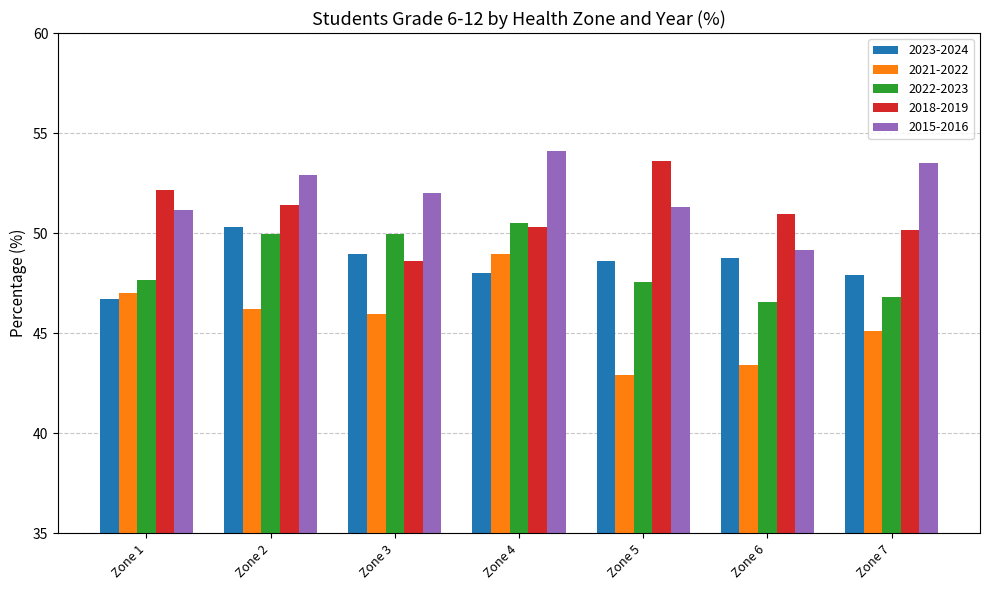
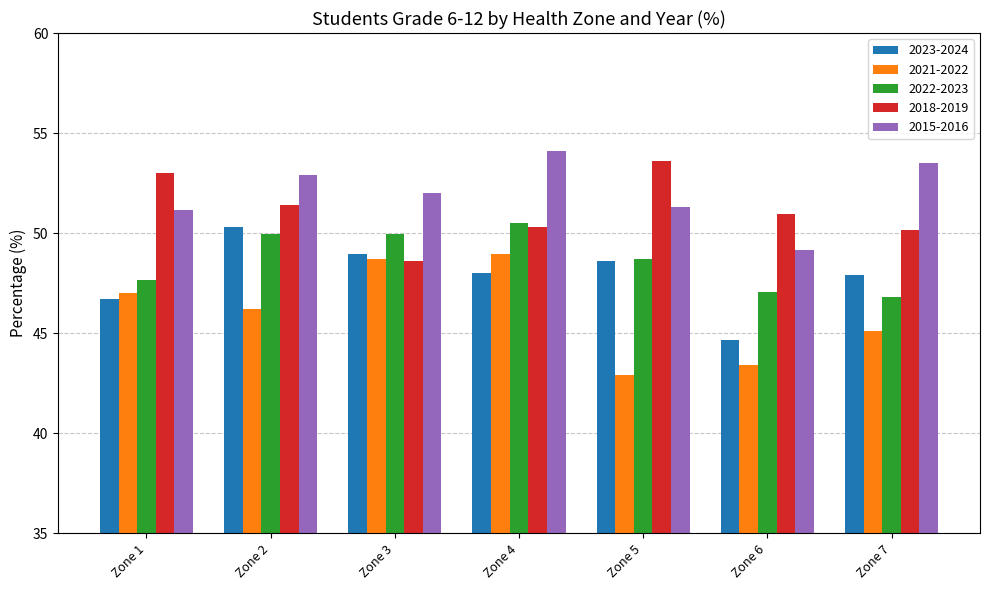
  {
    "2023-2024": {
      "Zone 1": 46.7,
      "Zone 2": 50.3,
      "Zone 3": 48.9,
      "Zone 4": 48.0,
      "Zone 5": 48.6,
-     "Zone 6": 48.8,
+     "Zone 6": 44.7,
      "Zone 7": 47.9
    },
    "2021-2022": {
      "Zone 1": 47.0,
      "Zone 2": 46.2,
-     "Zone 3": 45.9,
+     "Zone 3": 48.7,
      "Zone 4": 49.0,
      "Zone 5": 42.9,
      "Zone 6": 43.4,
      "Zone 7": 45.1
    },
    "2022-2023": {
      "Zone 1": 47.6,
      "Zone 2": 50.0,
      "Zone 3": 49.9,
      "Zone 4": 50.5,
-     "Zone 5": 47.6,
-     "Zone 6": 46.6,
+     "Zone 5": 48.7,
+     "Zone 6": 47.1,
      "Zone 7": 46.8
    },
    "2018-2019": {
-     "Zone 1": 52.1,
+     "Zone 1": 53.0,
      "Zone 2": 51.4,
      "Zone 3": 48.6,
      "Zone 4": 50.3,
      "Zone 5": 53.6,
      "Zone 6": 50.9,
      "Zone 7": 50.2
    },
    "2015-2016": {
      "Zone 1": 51.2,
      "Zone 2": 52.9,
      "Zone 3": 52.0,
      "Zone 4": 54.1,
      "Zone 5": 51.3,
      "Zone 6": 49.2,
      "Zone 7": 53.5
    }
  }
